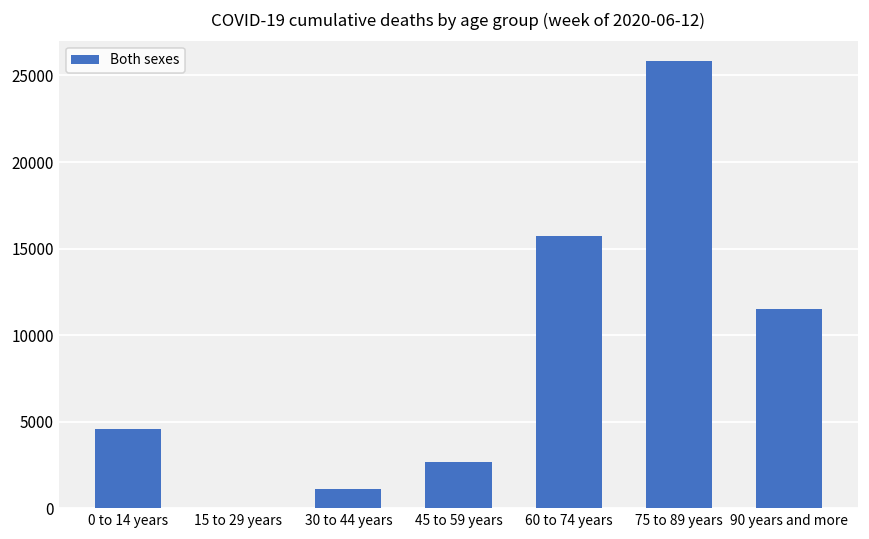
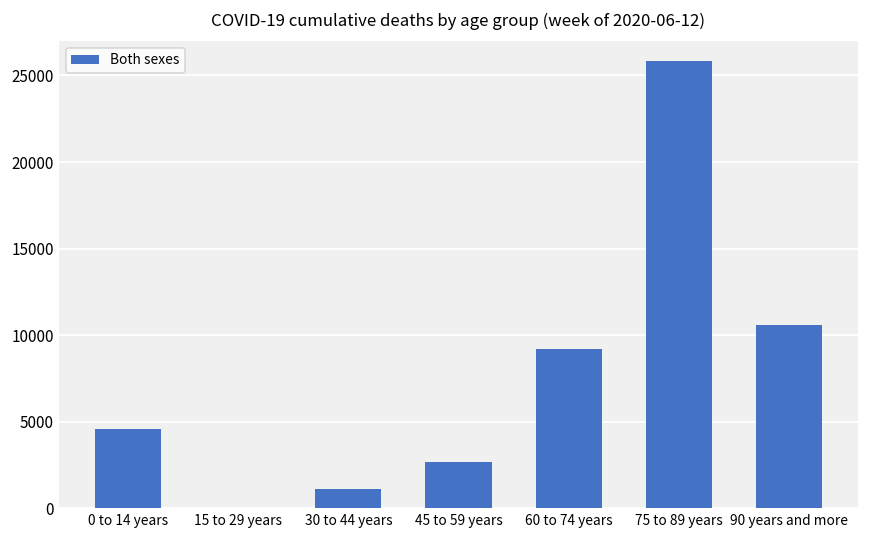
  {
    "0 to 14 years": 4600,
    "30 to 44 years": 1100,
    "45 to 59 years": 2700,
-   "60 to 74 years": 15700,
+   "60 to 74 years": 9200,
    "75 to 89 years": 25800,
-   "90 years and more": 11500
+   "90 years and more": 10600
  }
